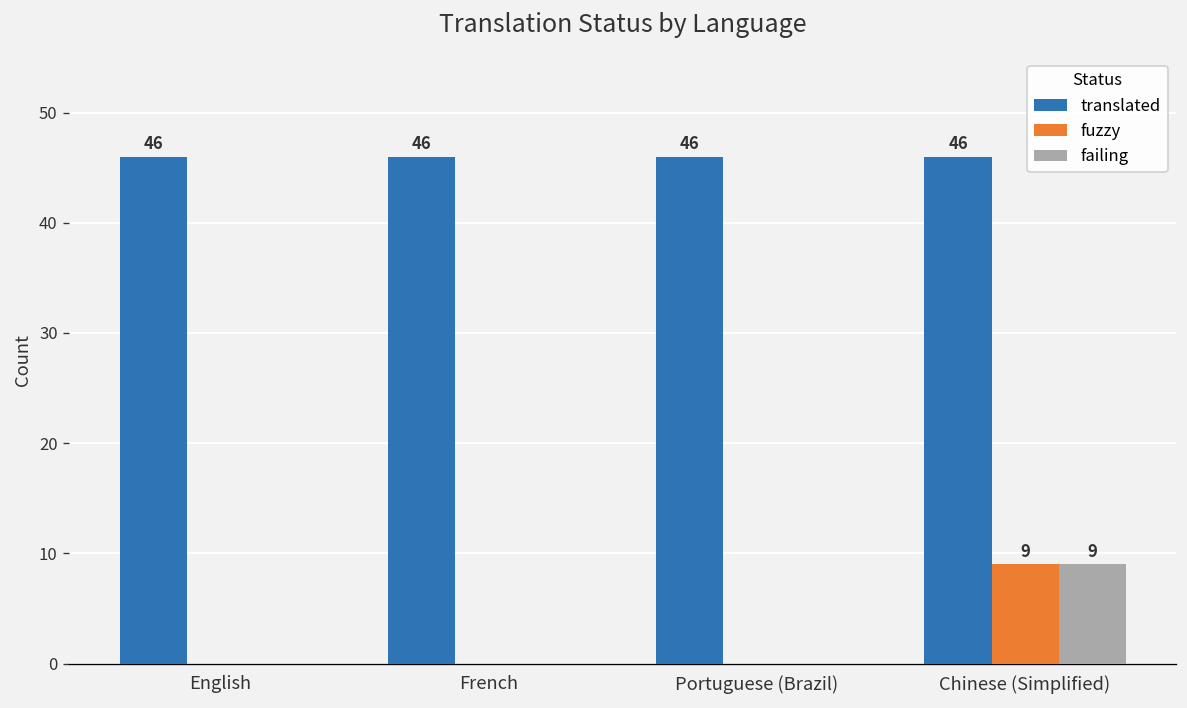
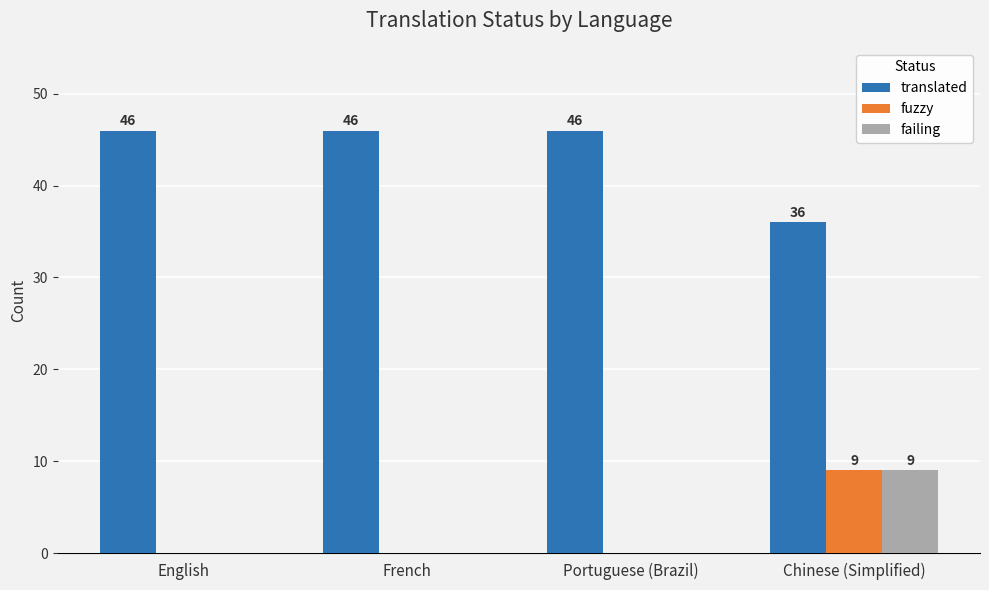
  {
    "translated": {
      "English": 46,
      "French": 46,
      "Portuguese (Brazil)": 46,
-     "Chinese (Simplified)": 46
+     "Chinese (Simplified)": 36
    },
    "fuzzy": {
      "Chinese (Simplified)": 9
    },
    "failing": {
      "Chinese (Simplified)": 9
    }
  }
